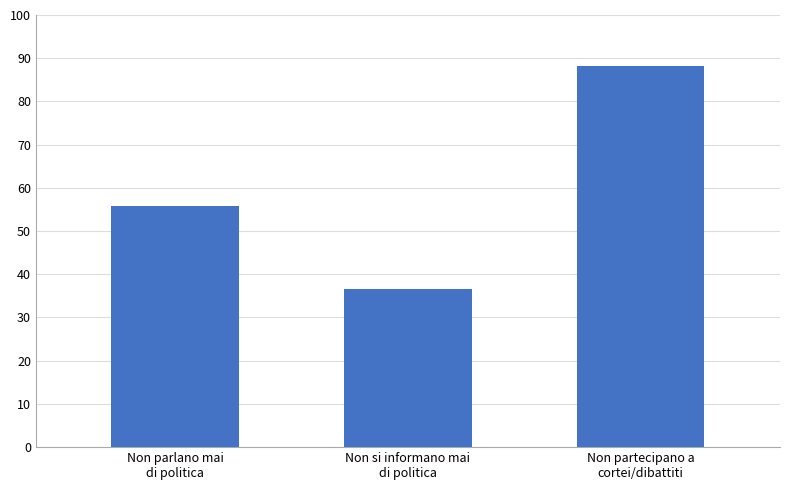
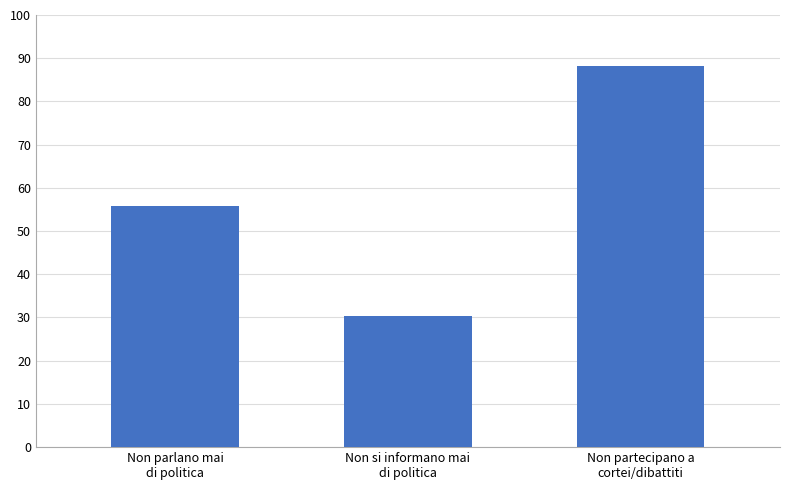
  {
    "Non parlano mai di politica": 56,
-   "Non si informano mai di politica": 37,
+   "Non si informano mai di politica": 30,
    "Non partecipano a cortei/dibattiti": 88
  }
